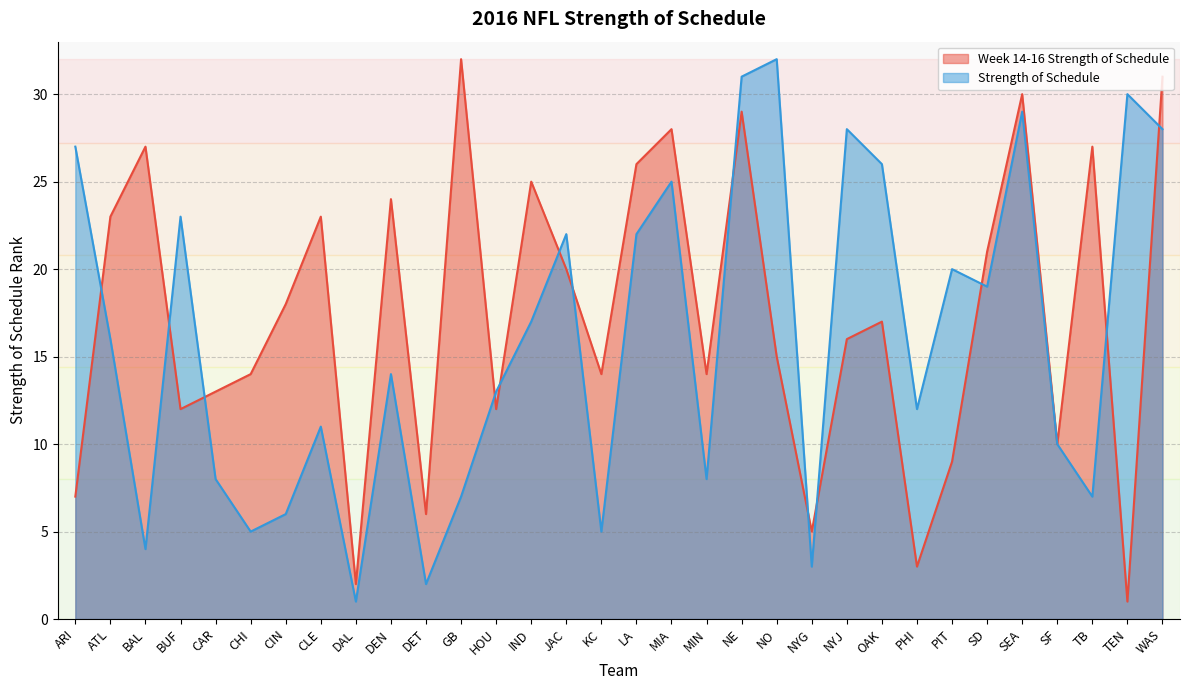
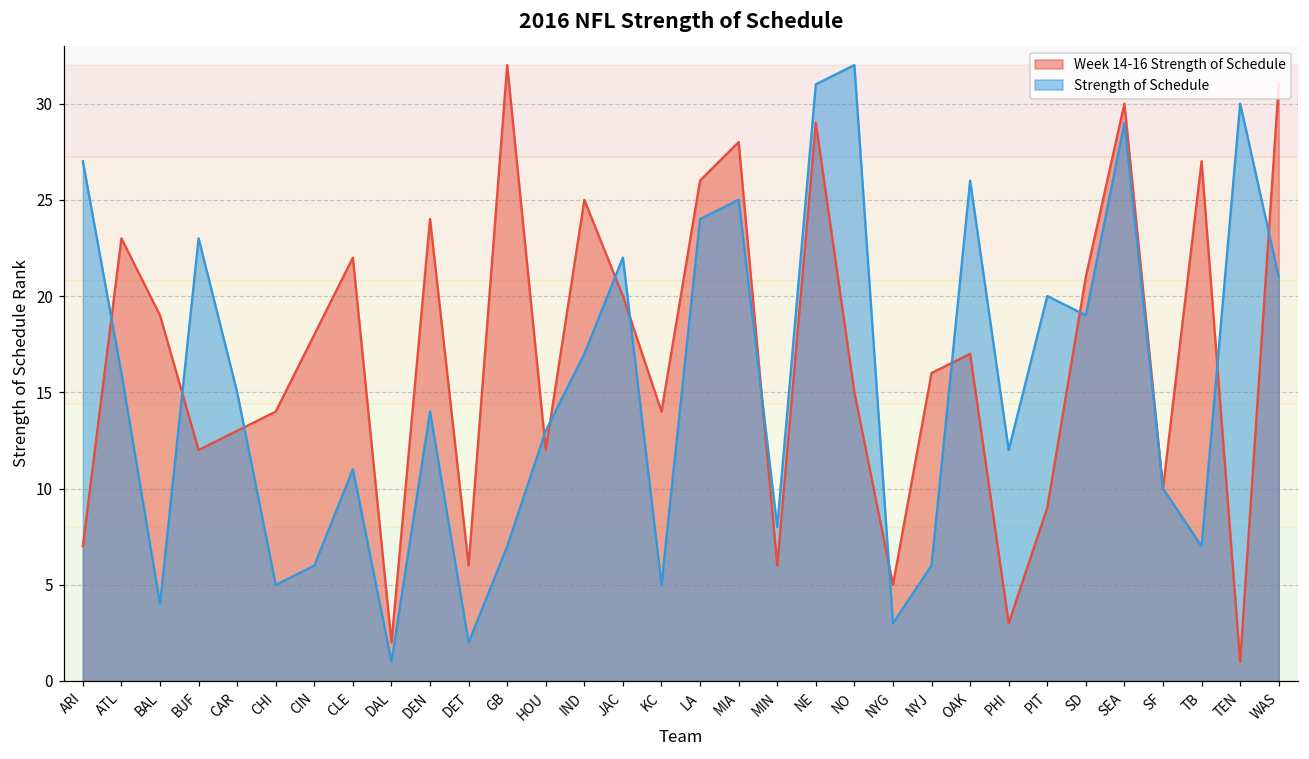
  {
    "Week 14-16 Strength of Schedule": {
      "ARI": 7,
      "ATL": 23,
-     "BAL": 27,
+     "BAL": 19,
      "BUF": 12,
      "CAR": 13,
      "CHI": 14,
      "CIN": 18,
-     "CLE": 23,
+     "CLE": 22,
      "DAL": 2,
      "DEN": 24,
      "DET": 6,
      "GB": 32,
      "HOU": 12,
      "IND": 25,
      "JAC": 20,
      "KC": 14,
      "LA": 26,
      "MIA": 28,
-     "MIN": 14,
+     "MIN": 6,
      "NE": 29,
      "NO": 15,
      "NYG": 5,
      "NYJ": 16,
      "OAK": 17,
      "PHI": 3,
      "PIT": 9,
      "SD": 21,
      "SEA": 30,
      "TB": 27,
      "TEN": 1
    },
    "Strength of Schedule": {
      "ARI": 27,
      "ATL": 16,
      "BAL": 4,
      "BUF": 23,
-     "CAR": 8,
+     "CAR": 15,
      "CHI": 5,
      "CIN": 6,
      "CLE": 11,
      "DAL": 1,
      "DEN": 14,
      "DET": 2,
      "GB": 7,
      "HOU": 13,
      "IND": 17,
      "JAC": 22,
      "KC": 5,
-     "LA": 22,
+     "LA": 24,
      "MIA": 25,
      "MIN": 8,
      "NE": 31,
      "NO": 32,
      "NYG": 3,
-     "NYJ": 28,
+     "NYJ": 6,
      "OAK": 26,
      "PHI": 12,
      "PIT": 20,
      "SD": 19,
      "SEA": 29,
      "TB": 7,
      "TEN": 30,
-     "WAS": 28
+     "WAS": 21
    }
  }
